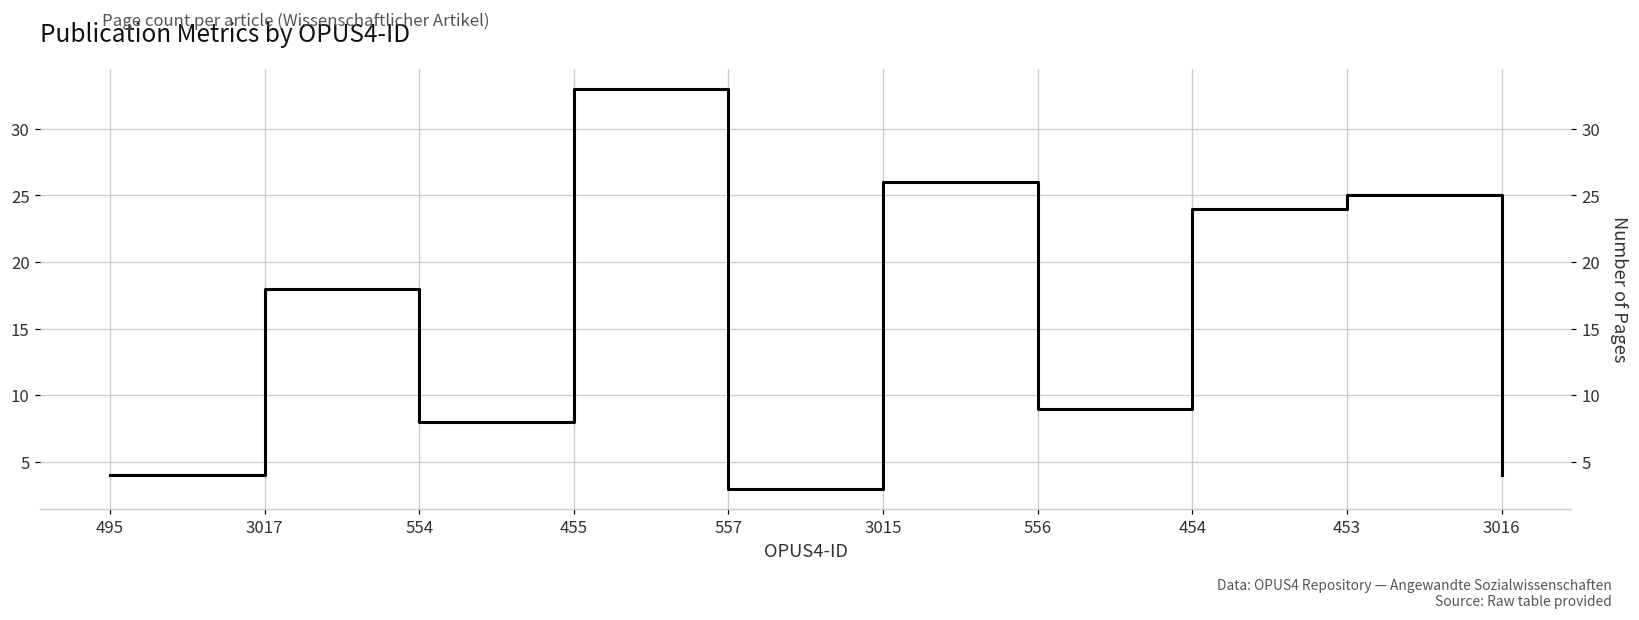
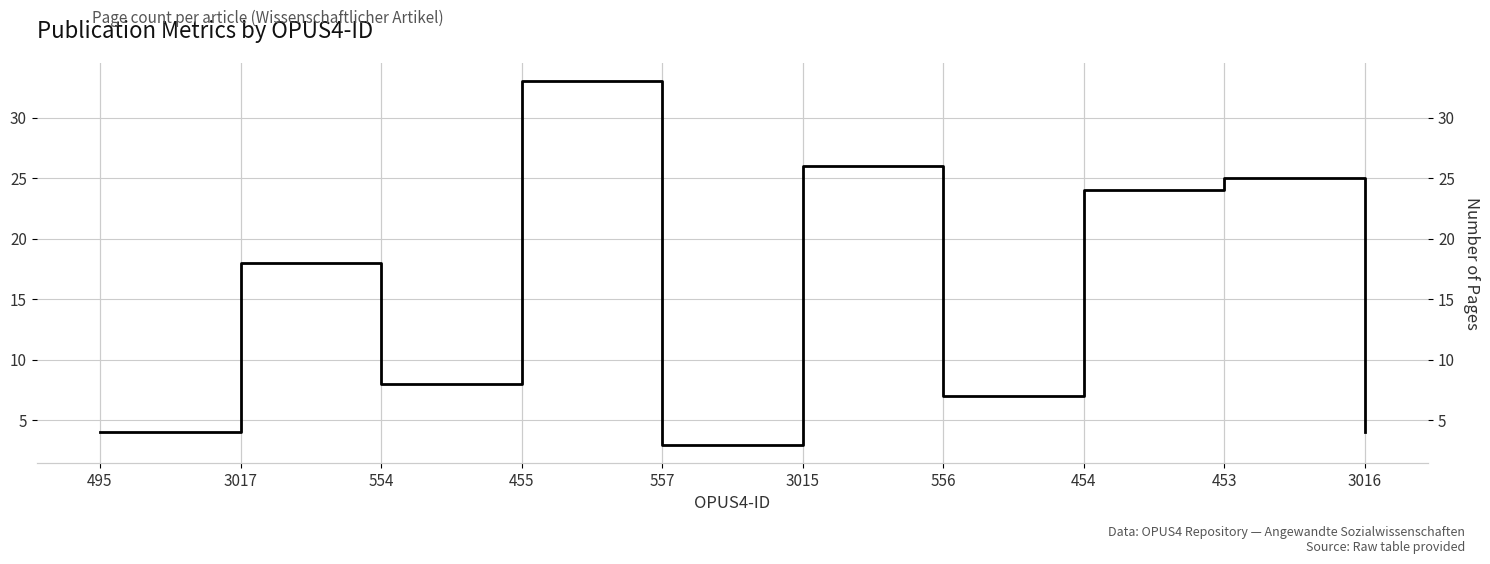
  {
    "495": 4,
    "3017": 18,
    "554": 8,
    "455": 33,
    "557": 3,
    "3015": 26,
-   "556": 9,
+   "556": 7,
    "454": 24,
    "453": 25,
    "3016": 4
  }
